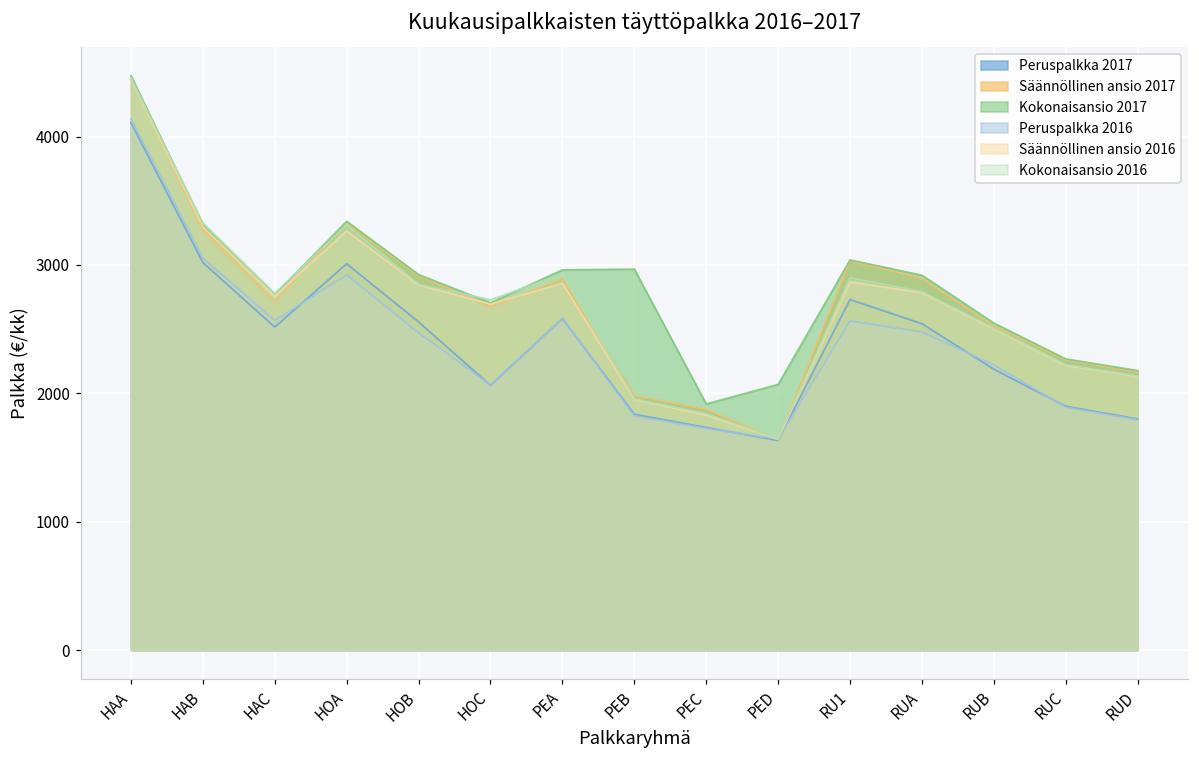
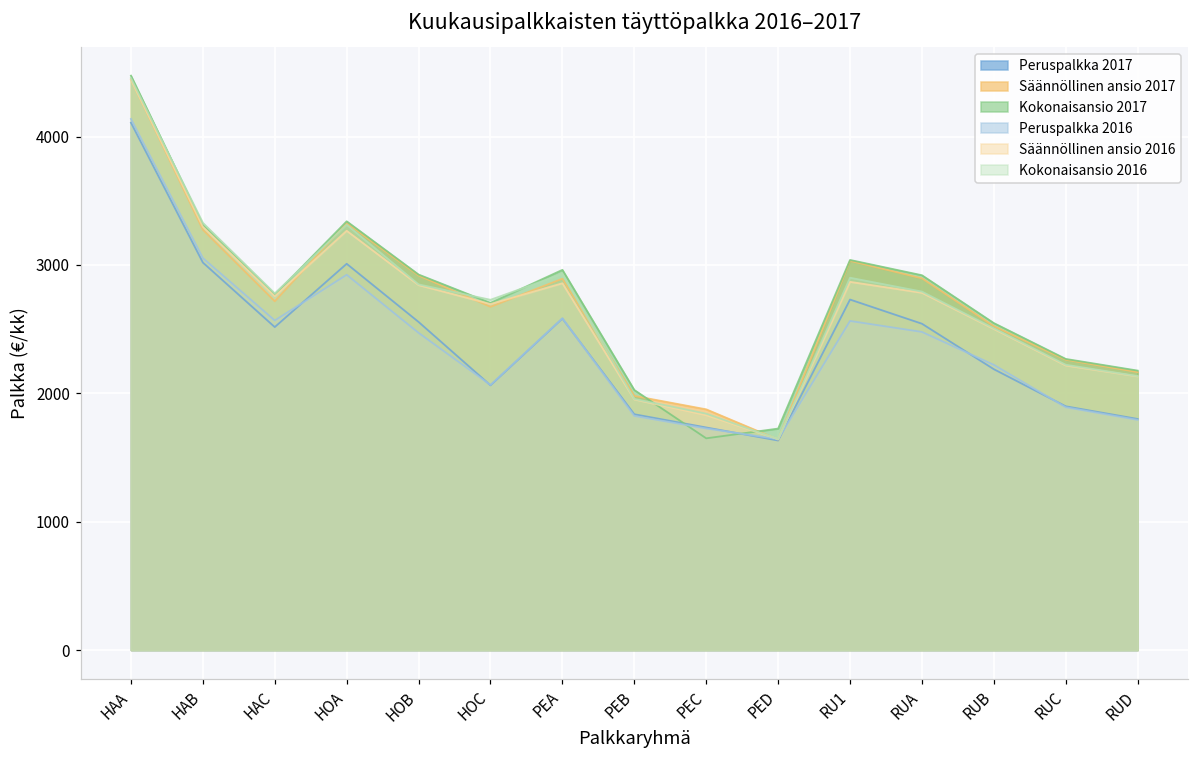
  {
    "Kokonaisansio 2017": {
      "PEA": 2960,
-     "PEB": 2970,
-     "PEC": 1920,
-     "PED": 2070,
+     "PEB": 2030,
+     "PEC": 1650,
+     "PED": 1730,
      "RUA": 2920,
      "RUB": 2550
    }
  }
